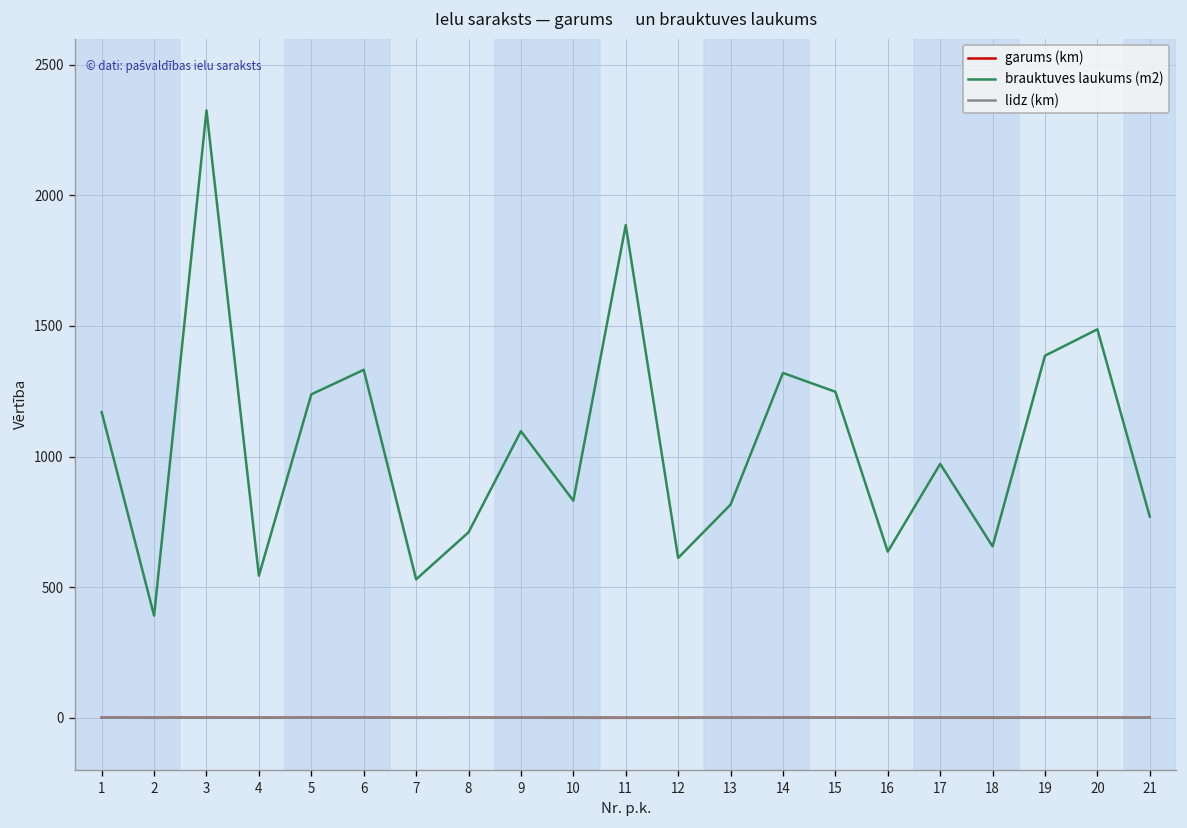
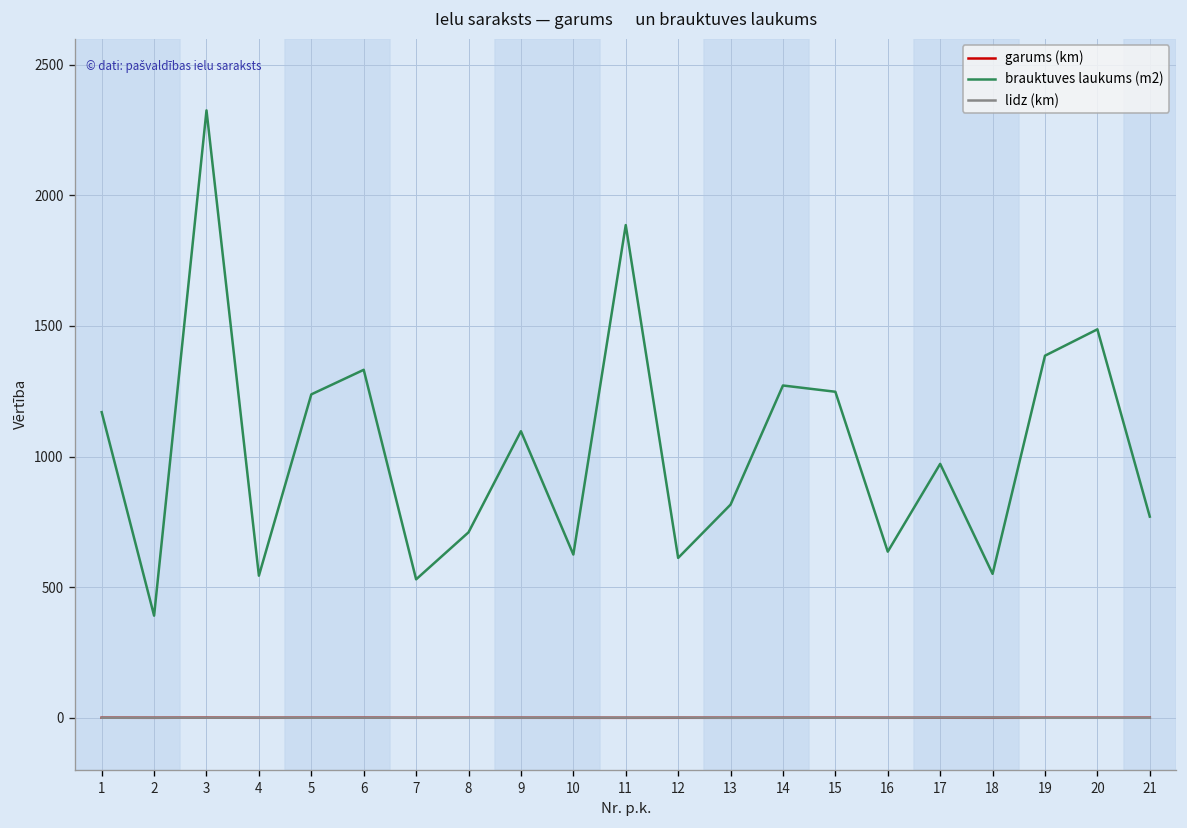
  {
    "lidz (km)": {
      "1": 0,
      "2": 0,
      "3": 0,
      "4": 0,
      "5": 0,
      "6": 0,
      "7": 0,
      "8": 0,
      "9": 0,
      "10": 0,
      "11": 0,
      "12": 0,
      "13": 0,
      "14": 0,
      "15": 0,
      "16": 0,
      "17": 0,
      "18": 0,
      "19": 0,
      "20": 0,
      "21": 0
    },
    "brauktuves laukums (m2)": {
      "1": 1170,
      "2": 390,
      "3": 2330,
      "4": 540,
      "5": 1240,
      "6": 1330,
      "7": 530,
      "8": 710,
      "9": 1100,
-     "10": 830,
+     "10": 630,
      "11": 1890,
      "12": 610,
      "13": 820,
-     "14": 1320,
+     "14": 1270,
      "15": 1250,
      "16": 640,
      "17": 970,
-     "18": 660,
+     "18": 550,
      "19": 1390,
      "20": 1490,
      "21": 770
    }
  }
